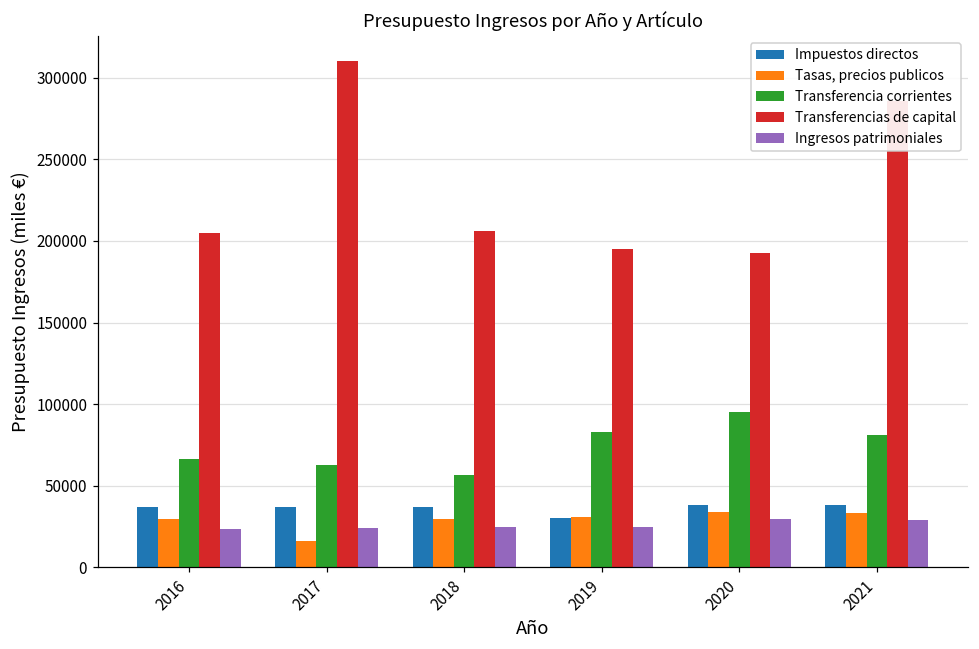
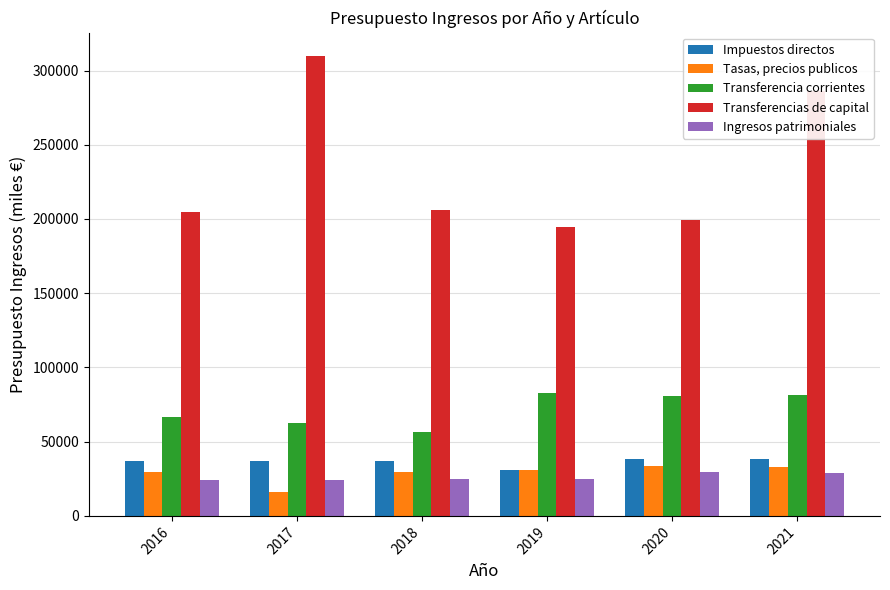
  {
    "Impuestos directos": {
      "2016": 37000,
      "2017": 37000,
      "2018": 37000,
      "2019": 31000,
      "2020": 38000,
      "2021": 38000
    },
    "Tasas, precios publicos": {
      "2016": 30000,
      "2017": 16000,
      "2018": 30000,
      "2019": 31000,
      "2020": 34000,
      "2021": 33000
    },
    "Transferencia corrientes": {
      "2016": 67000,
      "2017": 63000,
      "2018": 56000,
      "2019": 83000,
-     "2020": 95000,
+     "2020": 81000,
      "2021": 81000
    },
    "Transferencias de capital": {
      "2016": 205000,
      "2017": 310000,
      "2018": 206000,
      "2019": 195000,
-     "2020": 192000
+     "2020": 199000
    },
    "Ingresos patrimoniales": {
      "2016": 24000,
      "2017": 24000,
      "2018": 25000,
      "2019": 25000,
      "2020": 30000,
      "2021": 29000
    }
  }
